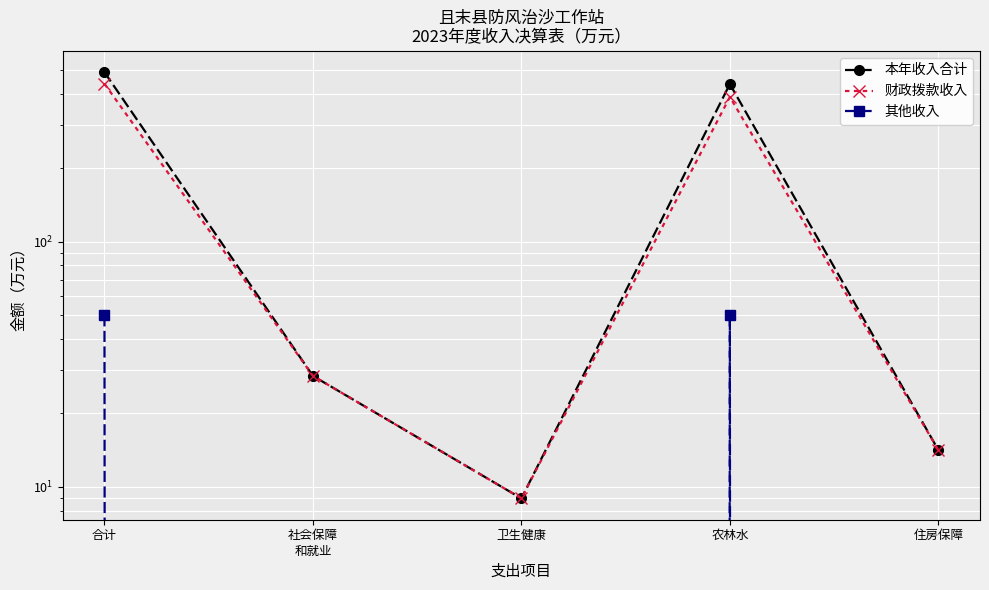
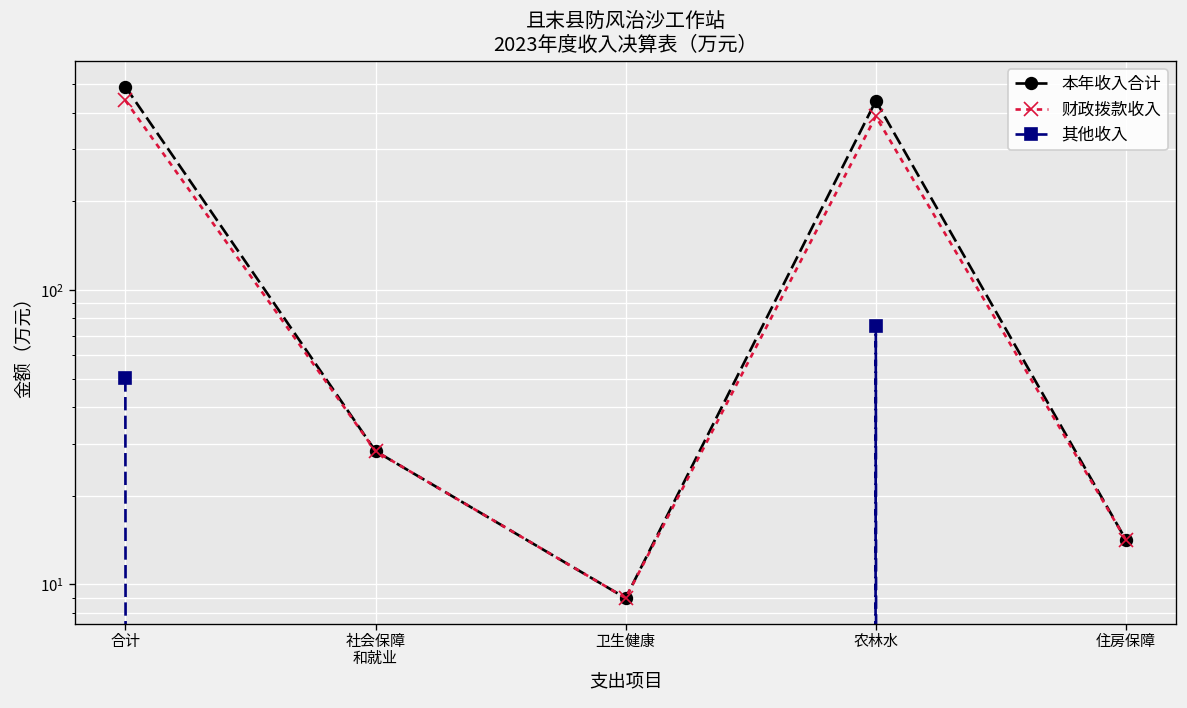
  {
    "本年收入合计": {
      "合计": 490,
      "农林水": 440
    },
    "财政拨款收入": {
      "合计": 440,
      "农林水": 390
    },
    "其他收入": {
      "合计": 50,
-     "农林水": 50
+     "农林水": 76
    }
  }
